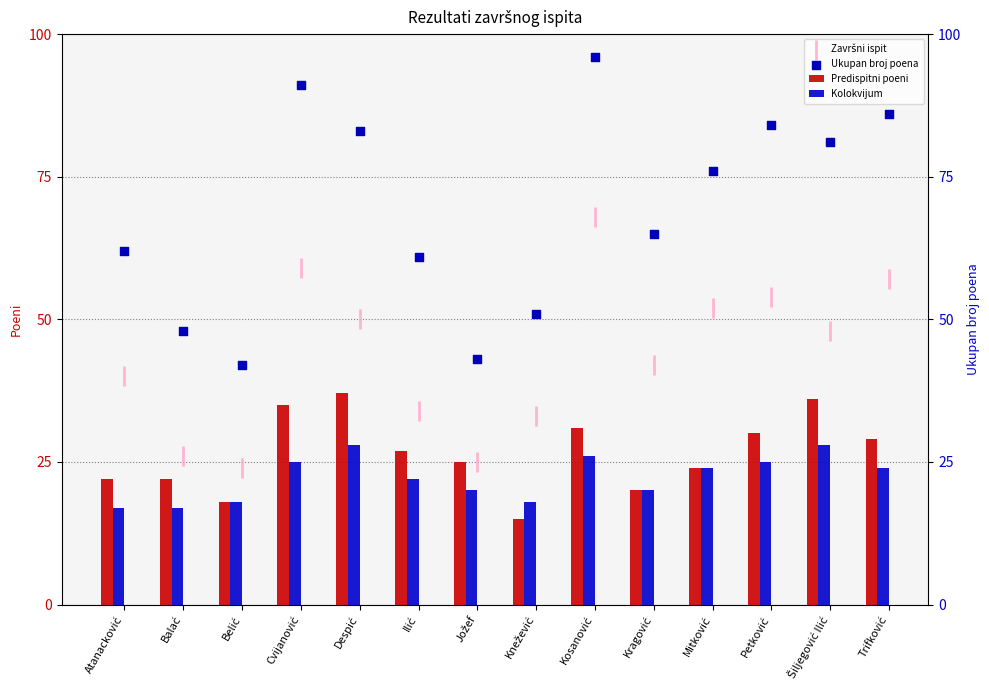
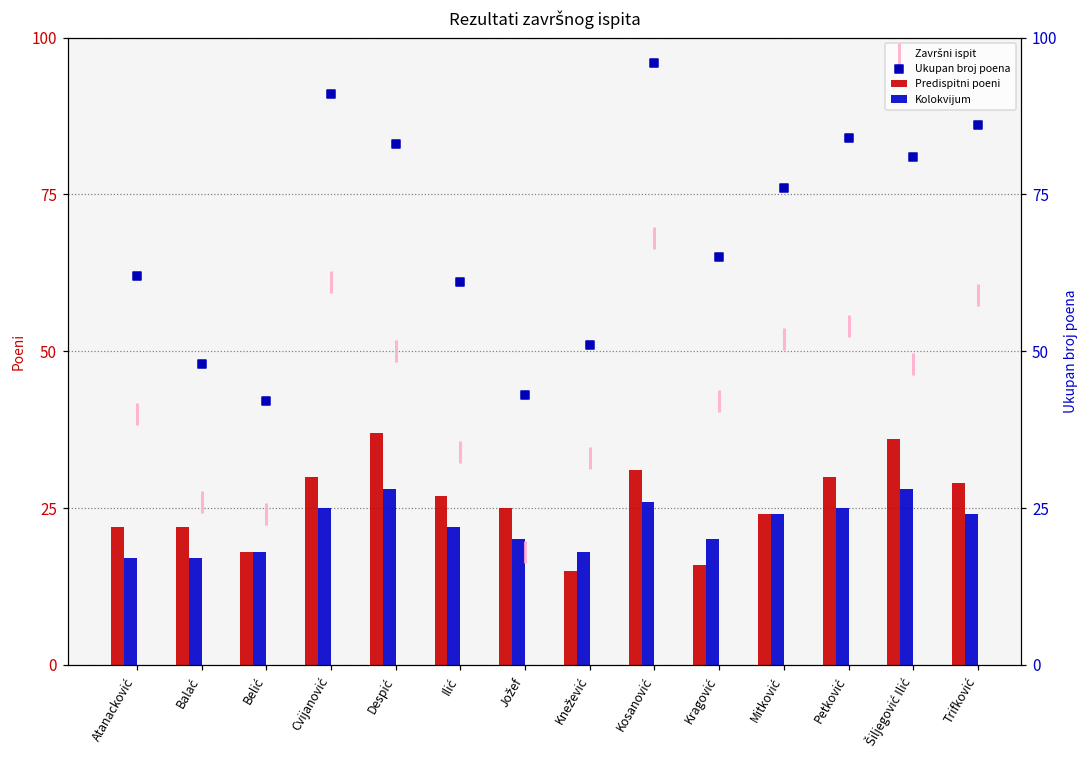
  {
    "Predispitni poeni": {
      "Atanacković": 22,
      "Balać": 22,
      "Belić": 18,
-     "Cvijanović": 35,
+     "Cvijanović": 30,
      "Despić": 37,
      "Ilić": 27,
      "Jožef": 25,
      "Knežević": 15,
      "Kosanović": 31,
-     "Kragović": 20,
+     "Kragović": 16,
      "Mitković": 24,
      "Petković": 30,
      "Šiljegović Ilić": 36,
      "Trifković": 29
    },
    "Završni ispit": {
-     "Cvijanović": 59,
-     "Jožef": 25,
-     "Trifković": 57
+     "Cvijanović": 61,
+     "Jožef": 18,
+     "Trifković": 59
    }
  }
